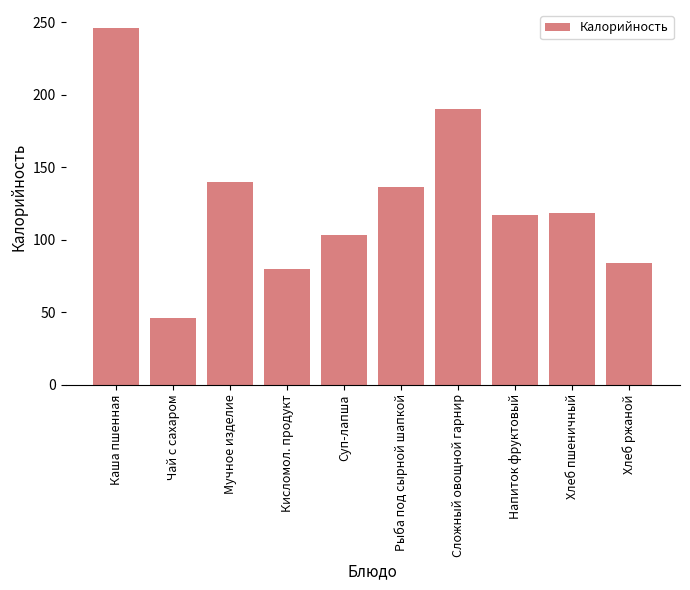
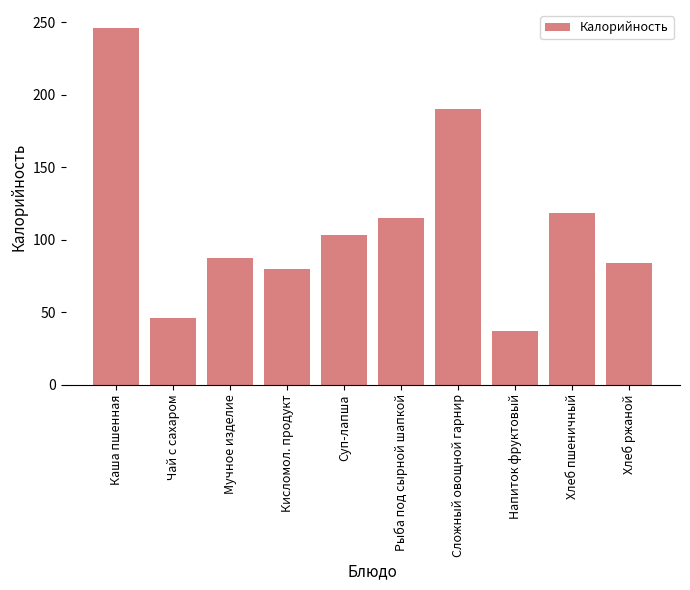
  {
    "Каша пшенная": 246,
    "Чай с сахаром": 46,
-   "Мучное изделие": 140,
+   "Мучное изделие": 87,
    "Кисломол. продукт": 80,
    "Суп-лапша": 103,
-   "Рыба под сырной шапкой": 136,
+   "Рыба под сырной шапкой": 115,
    "Сложный овощной гарнир": 190,
-   "Напиток фруктовый": 117,
+   "Напиток фруктовый": 37,
    "Хлеб пшеничный": 118,
    "Хлеб ржаной": 84
  }
